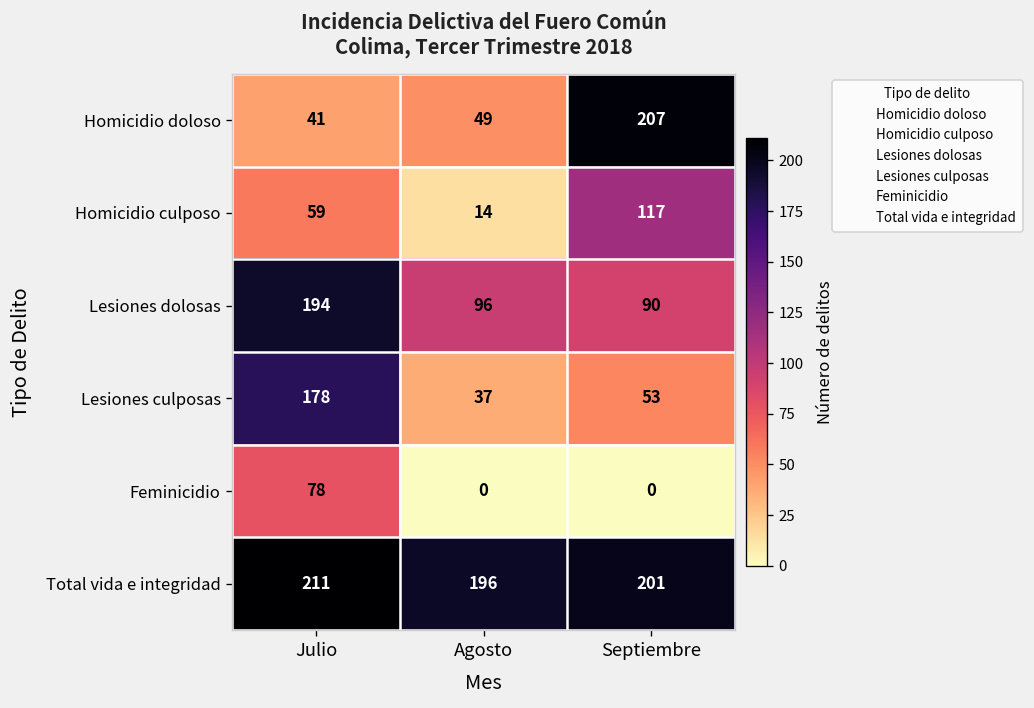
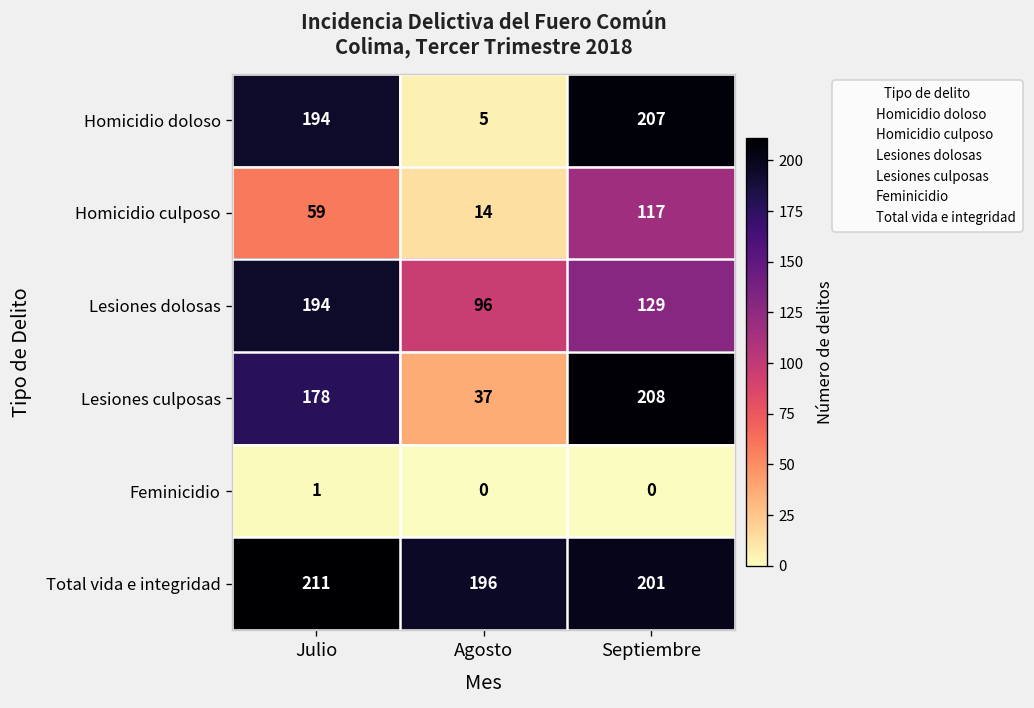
  {
    "Homicidio doloso": {
-     "Julio": 41,
-     "Agosto": 49,
+     "Julio": 194,
+     "Agosto": 5,
      "Septiembre": 207
    },
    "Homicidio culposo": {
      "Julio": 59,
      "Agosto": 14,
      "Septiembre": 117
    },
    "Lesiones dolosas": {
      "Julio": 194,
      "Agosto": 96,
-     "Septiembre": 90
+     "Septiembre": 129
    },
    "Lesiones culposas": {
      "Julio": 178,
      "Agosto": 37,
-     "Septiembre": 53
+     "Septiembre": 208
    },
    "Feminicidio": {
-     "Julio": 78,
+     "Julio": 1,
      "Agosto": 0,
      "Septiembre": 0
    },
    "Total vida e integridad": {
      "Julio": 211,
      "Agosto": 196,
      "Septiembre": 201
    }
  }
